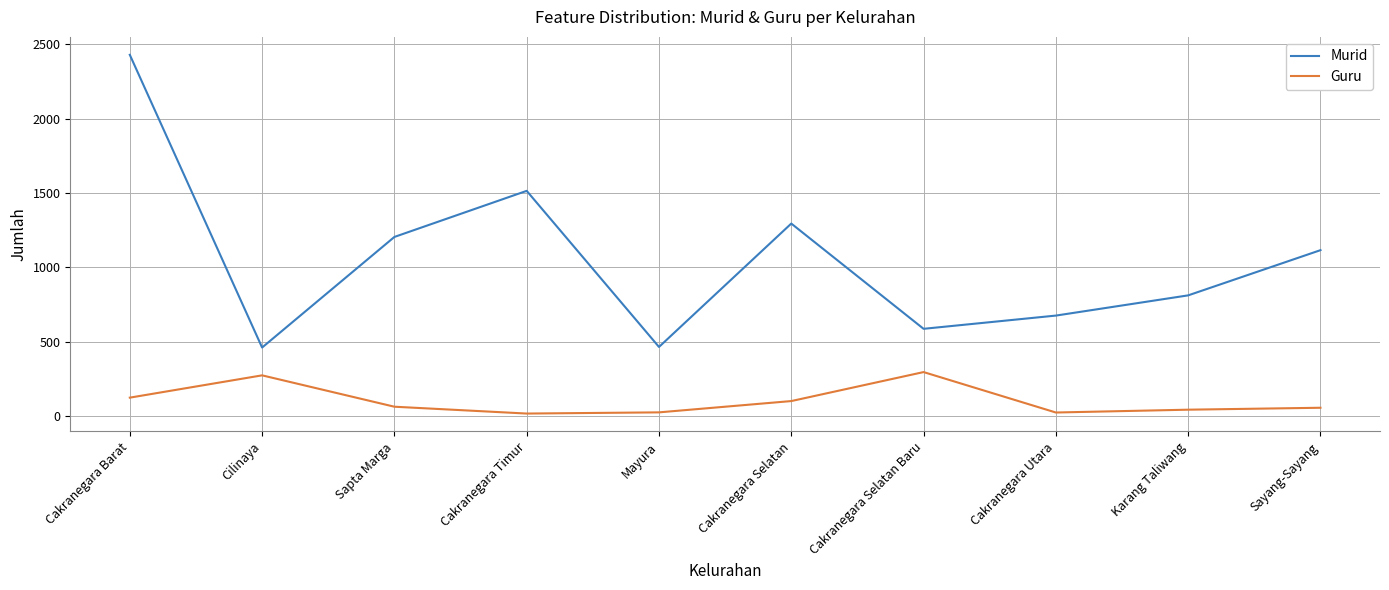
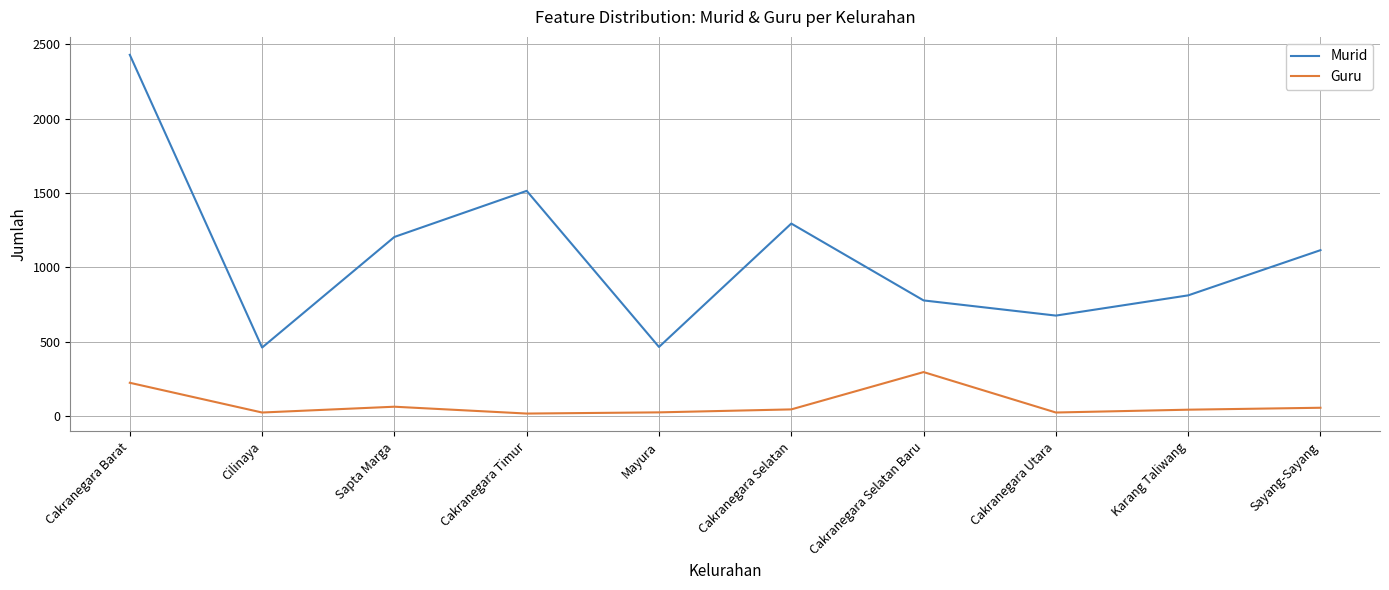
  {
    "Murid": {
      "Cakranegara Barat": 2430,
      "Cilinaya": 460,
      "Sapta Marga": 1210,
      "Cakranegara Timur": 1520,
      "Mayura": 470,
      "Cakranegara Selatan": 1300,
-     "Cakranegara Selatan Baru": 590,
+     "Cakranegara Selatan Baru": 780,
      "Cakranegara Utara": 680,
      "Karang Taliwang": 810,
      "Sayang-Sayang": 1120
    },
    "Guru": {
-     "Cakranegara Barat": 120,
-     "Cilinaya": 270,
+     "Cakranegara Barat": 220,
+     "Cilinaya": 20,
      "Sapta Marga": 60,
      "Cakranegara Timur": 20,
      "Mayura": 30,
-     "Cakranegara Selatan": 100,
+     "Cakranegara Selatan": 50,
      "Cakranegara Selatan Baru": 300,
      "Cakranegara Utara": 20,
      "Karang Taliwang": 40,
      "Sayang-Sayang": 60
    }
  }
